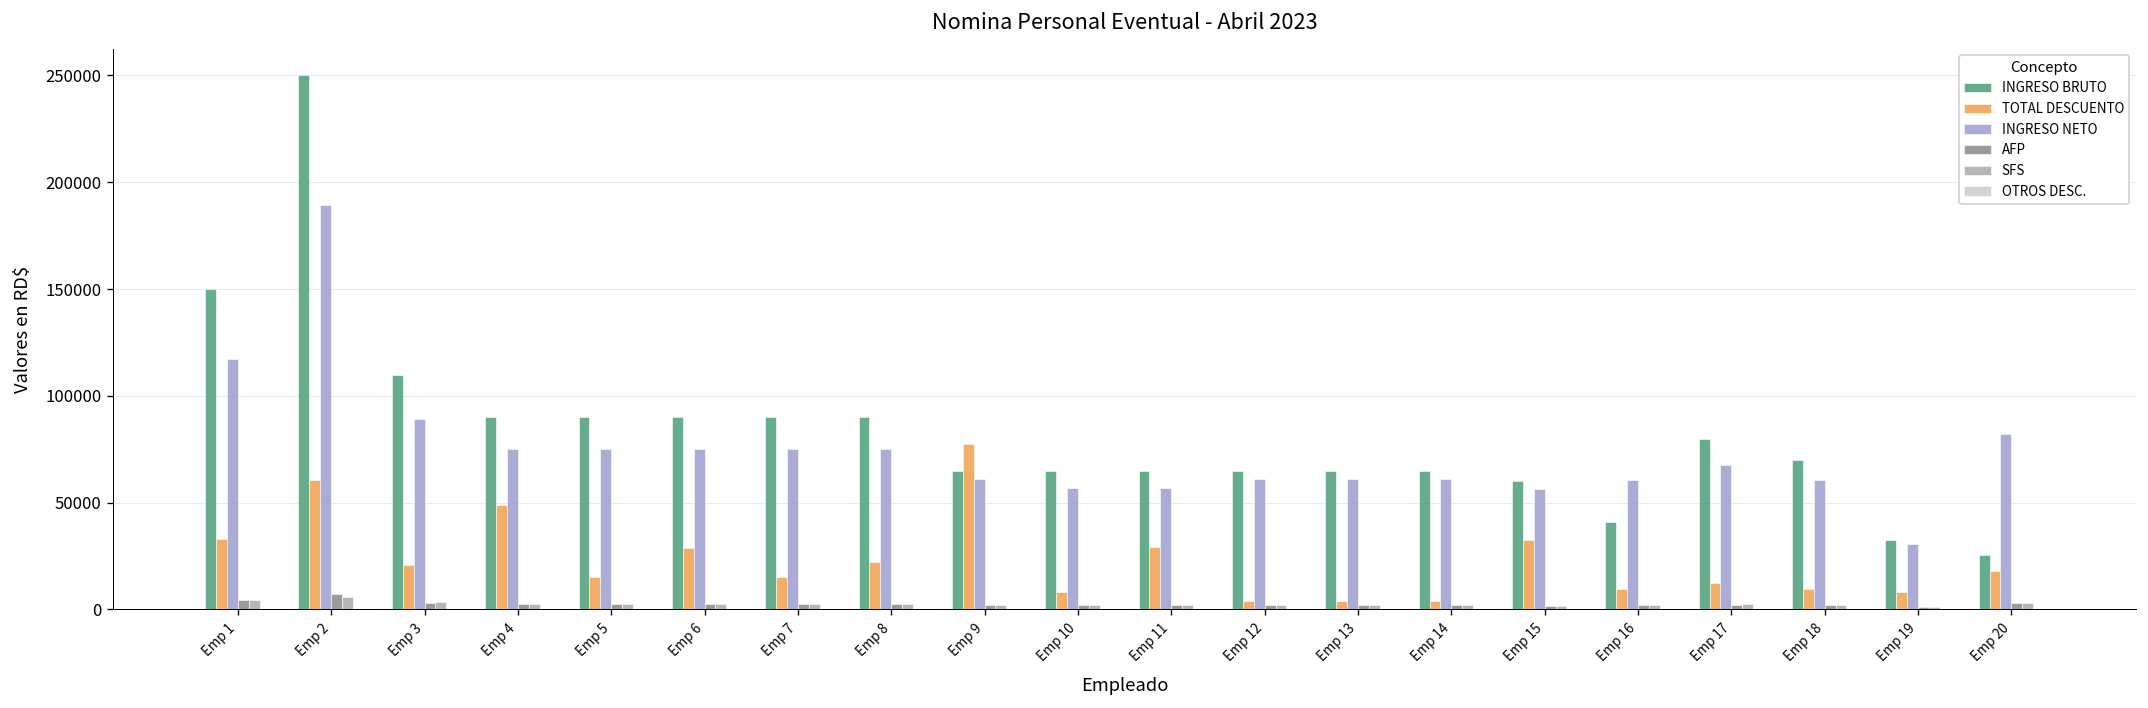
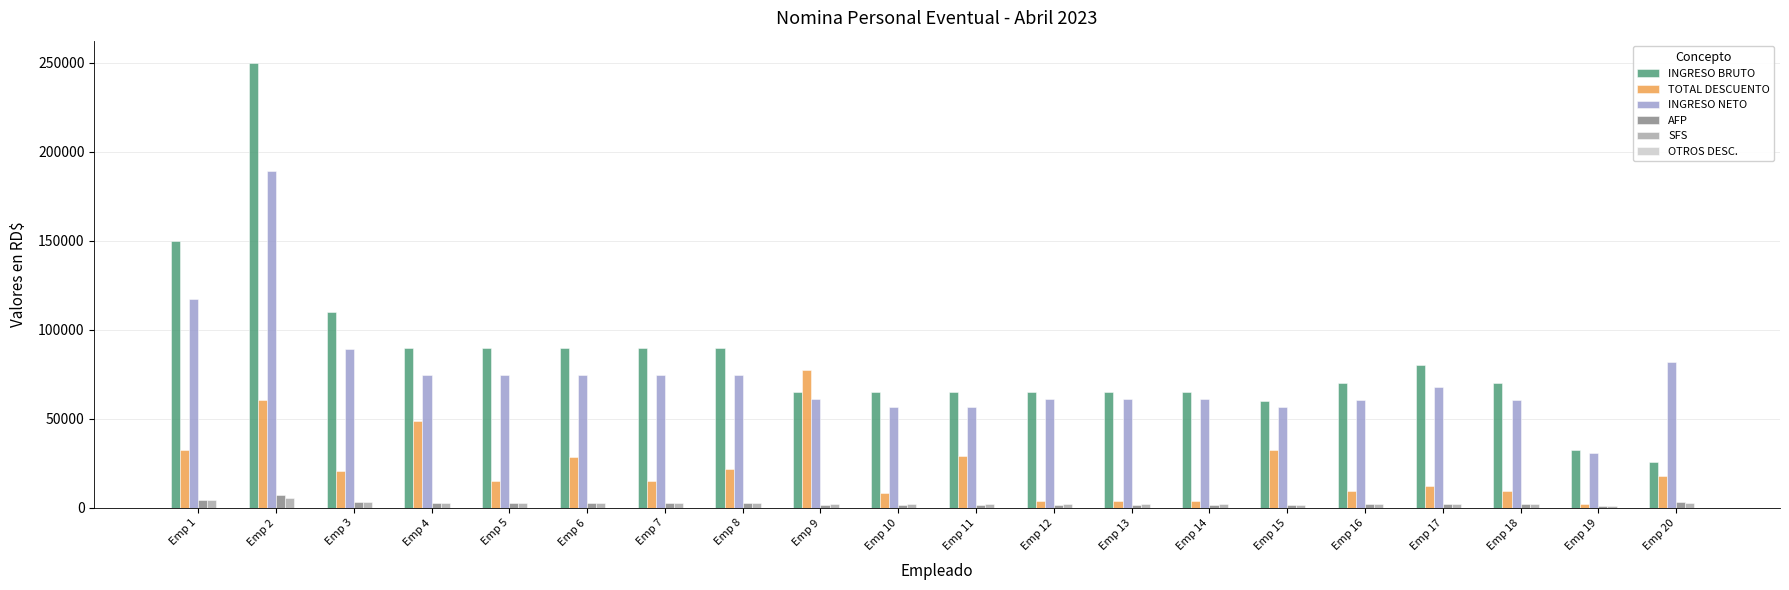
  {
    "INGRESO BRUTO": {
      "Emp 1": 150000,
      "Emp 2": 250000,
      "Emp 3": 110000,
      "Emp 4": 90000,
      "Emp 5": 90000,
      "Emp 6": 90000,
      "Emp 7": 90000,
      "Emp 8": 90000,
      "Emp 9": 65000,
      "Emp 10": 65000,
      "Emp 11": 65000,
      "Emp 12": 65000,
      "Emp 13": 65000,
      "Emp 14": 65000,
      "Emp 15": 60000,
-     "Emp 16": 41000,
+     "Emp 16": 70000,
      "Emp 17": 80000,
      "Emp 18": 70000,
      "Emp 19": 33000,
      "Emp 20": 26000
    },
    "TOTAL DESCUENTO": {
      "Emp 1": 33000,
      "Emp 2": 61000,
      "Emp 3": 21000,
      "Emp 4": 49000,
      "Emp 5": 15000,
      "Emp 6": 29000,
      "Emp 7": 15000,
      "Emp 8": 22000,
      "Emp 9": 78000,
      "Emp 10": 8000,
      "Emp 11": 29000,
      "Emp 12": 4000,
      "Emp 13": 4000,
      "Emp 14": 4000,
      "Emp 15": 33000,
      "Emp 16": 10000,
      "Emp 17": 12000,
      "Emp 18": 10000,
-     "Emp 19": 8000,
+     "Emp 19": 2000,
      "Emp 20": 18000
    }
  }
